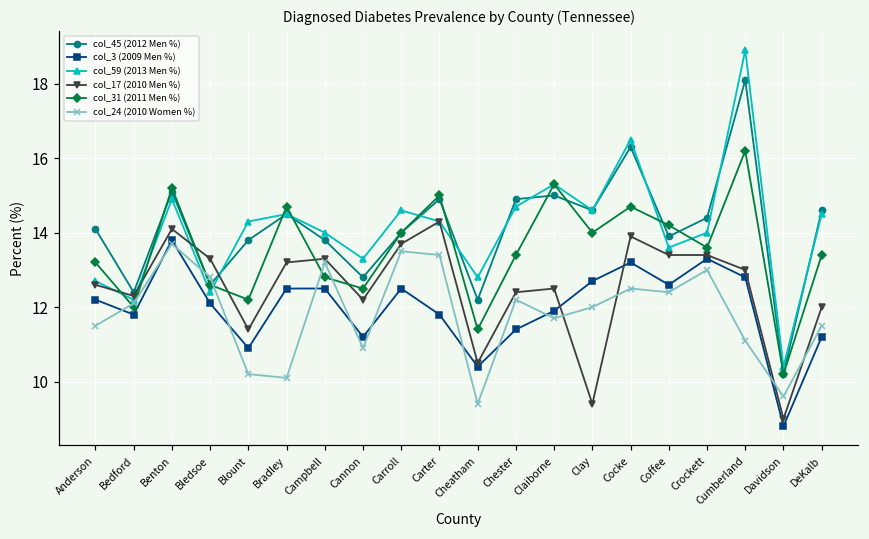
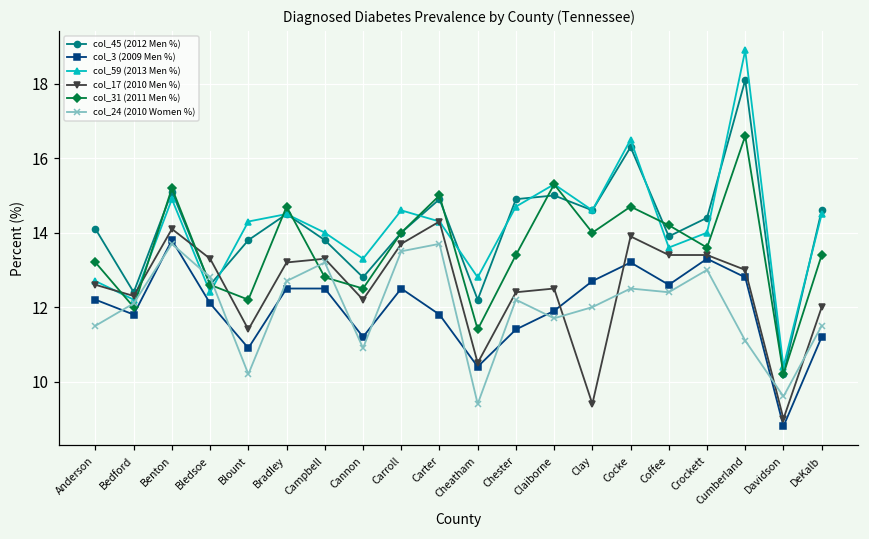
  {
    "col_45 (2012 Men %)": {
      "Anderson": 14.1,
      "Bedford": 12.4,
      "Benton": 15.1,
      "Blount": 13.8,
      "Campbell": 13.8,
      "Cannon": 12.8,
      "Carter": 14.9,
      "Cheatham": 12.2,
      "Chester": 14.9,
      "Claiborne": 15.0,
      "Cocke": 16.3,
      "Coffee": 13.9,
      "Crockett": 14.4,
      "Cumberland": 18.1,
      "DeKalb": 14.6
    },
    "col_3 (2009 Men %)": {
      "Anderson": 12.2,
      "Bedford": 11.8,
      "Benton": 13.8,
      "Bledsoe": 12.1,
      "Blount": 10.9,
      "Bradley": 12.5,
      "Campbell": 12.5,
      "Cannon": 11.2,
      "Carroll": 12.5,
      "Carter": 11.8,
      "Cheatham": 10.4,
      "Chester": 11.4,
      "Claiborne": 11.9,
      "Clay": 12.7,
      "Cocke": 13.2,
      "Coffee": 12.6,
      "Crockett": 13.3,
      "Cumberland": 12.8,
      "Davidson": 8.8,
      "DeKalb": 11.2
    },
    "col_59 (2013 Men %)": {
      "Anderson": 12.7,
      "Bedford": 12.2,
      "Benton": 14.9,
      "Bledsoe": 12.4,
      "Blount": 14.3,
      "Campbell": 14.0,
      "Cannon": 13.3,
      "Carroll": 14.6,
      "Cheatham": 12.8,
      "Chester": 14.7,
      "Cocke": 16.5,
      "Coffee": 13.6,
      "Crockett": 14.0,
      "Cumberland": 18.9,
      "Davidson": 10.4,
      "DeKalb": 14.5
    },
    "col_17 (2010 Men %)": {
      "Anderson": 12.6,
      "Bedford": 12.3,
      "Benton": 14.1,
      "Bledsoe": 13.3,
      "Blount": 11.4,
      "Bradley": 13.2,
      "Campbell": 13.3,
      "Cannon": 12.2,
      "Carroll": 13.7,
      "Cheatham": 10.5,
      "Chester": 12.4,
      "Claiborne": 12.5,
      "Clay": 9.4,
      "Cocke": 13.9,
      "Coffee": 13.4,
      "Crockett": 13.4,
      "Cumberland": 13.0,
      "Davidson": 9.0,
      "DeKalb": 12.0
    },
    "col_31 (2011 Men %)": {
      "Anderson": 13.2,
      "Bedford": 12.0,
      "Benton": 15.2,
      "Blount": 12.2,
      "Bradley": 14.7,
      "Campbell": 12.8,
      "Cannon": 12.5,
      "Carter": 15.0,
      "Cheatham": 11.4,
      "Chester": 13.4,
      "Clay": 14.0,
      "Cocke": 14.7,
      "Coffee": 14.2,
      "Crockett": 13.6,
-     "Cumberland": 16.2,
+     "Cumberland": 16.6,
      "DeKalb": 13.4
    },
    "col_24 (2010 Women %)": {
      "Anderson": 11.5,
      "Bedford": 12.1,
      "Benton": 13.7,
      "Bledsoe": 12.8,
      "Blount": 10.2,
-     "Bradley": 10.1,
+     "Bradley": 12.7,
      "Campbell": 13.2,
      "Cannon": 10.9,
      "Carroll": 13.5,
-     "Carter": 13.4,
+     "Carter": 13.7,
      "Cheatham": 9.4,
      "Chester": 12.2,
      "Claiborne": 11.7,
      "Clay": 12.0,
      "Cocke": 12.5,
      "Coffee": 12.4,
      "Crockett": 13.0,
      "Cumberland": 11.1,
      "Davidson": 9.6,
      "DeKalb": 11.5
    }
  }
